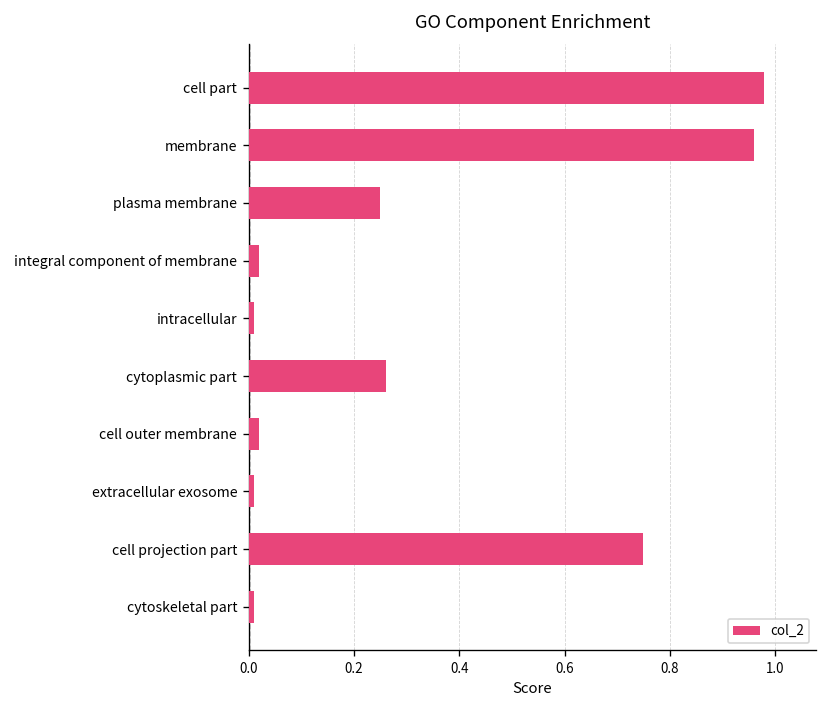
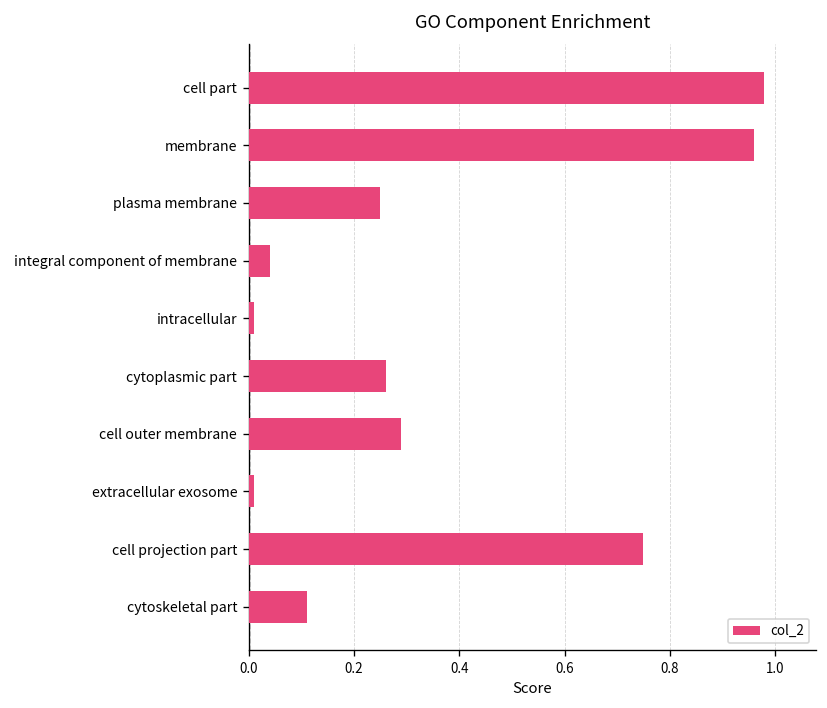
  {
    "cell part": 0.98,
    "membrane": 0.96,
    "plasma membrane": 0.25,
-   "integral component of membrane": 0.02,
+   "integral component of membrane": 0.04,
    "intracellular": 0.01,
    "cytoplasmic part": 0.26,
-   "cell outer membrane": 0.02,
+   "cell outer membrane": 0.29,
    "extracellular exosome": 0.01,
    "cell projection part": 0.75,
-   "cytoskeletal part": 0.01
+   "cytoskeletal part": 0.11
  }
